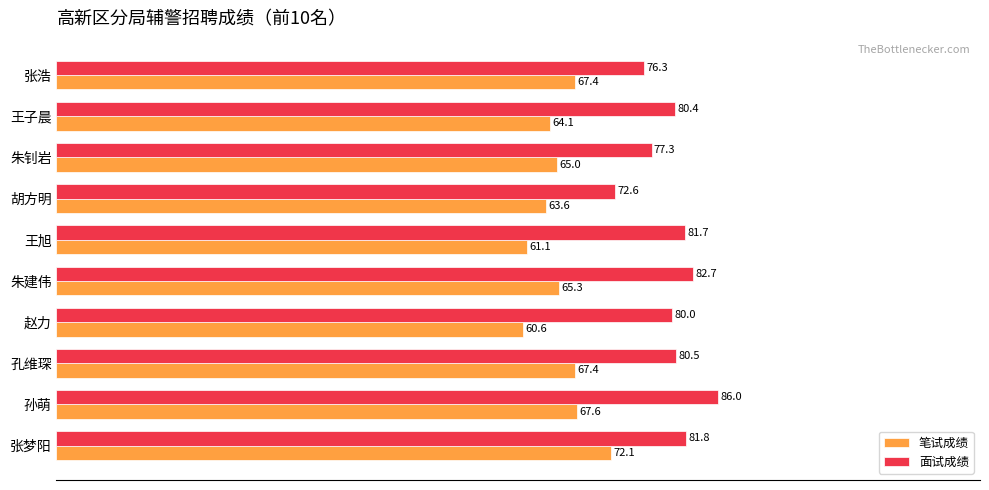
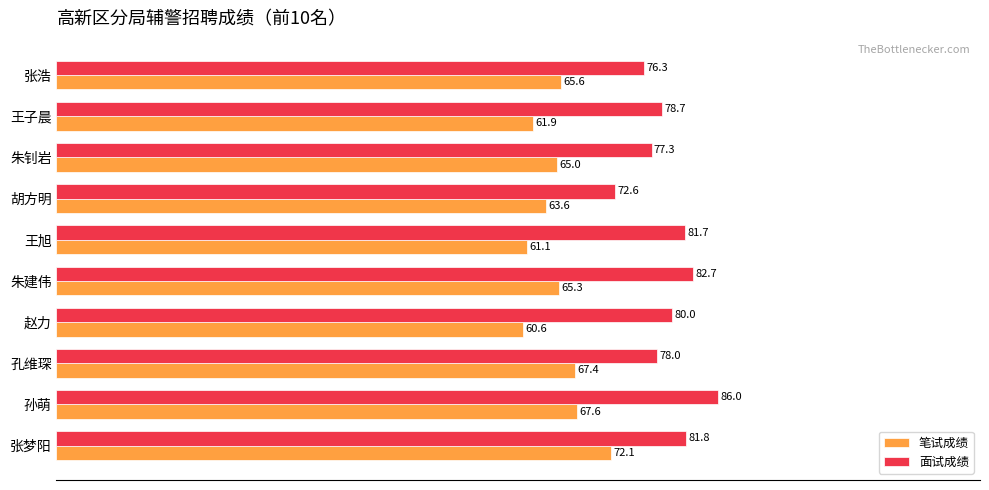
  {
    "笔试成绩": {
-     "张浩": 67.4,
-     "王子晨": 64.1,
+     "张浩": 65.6,
+     "王子晨": 61.9,
      "朱钊岩": 65.0,
      "胡方明": 63.6,
      "王旭": 61.1,
      "朱建伟": 65.3,
      "赵力": 60.6,
      "孔维琛": 67.4,
      "孙萌": 67.6,
      "张梦阳": 72.1
    },
    "面试成绩": {
      "张浩": 76.3,
-     "王子晨": 80.4,
+     "王子晨": 78.7,
      "朱钊岩": 77.3,
      "胡方明": 72.6,
      "王旭": 81.7,
      "朱建伟": 82.7,
      "赵力": 80.0,
-     "孔维琛": 80.5,
+     "孔维琛": 78.0,
      "孙萌": 86.0,
      "张梦阳": 81.8
    }
  }
